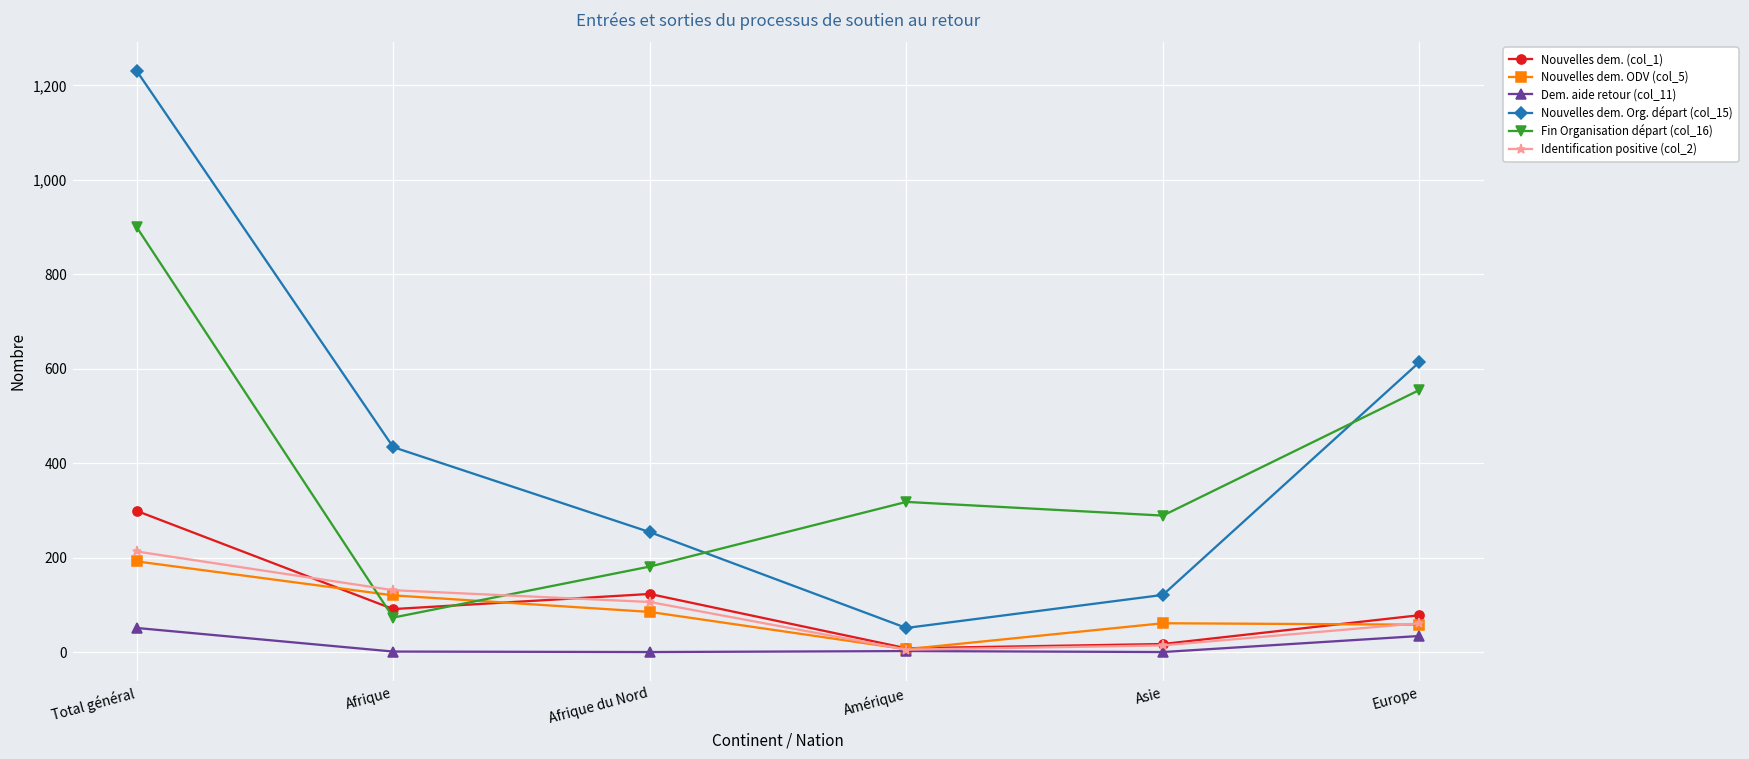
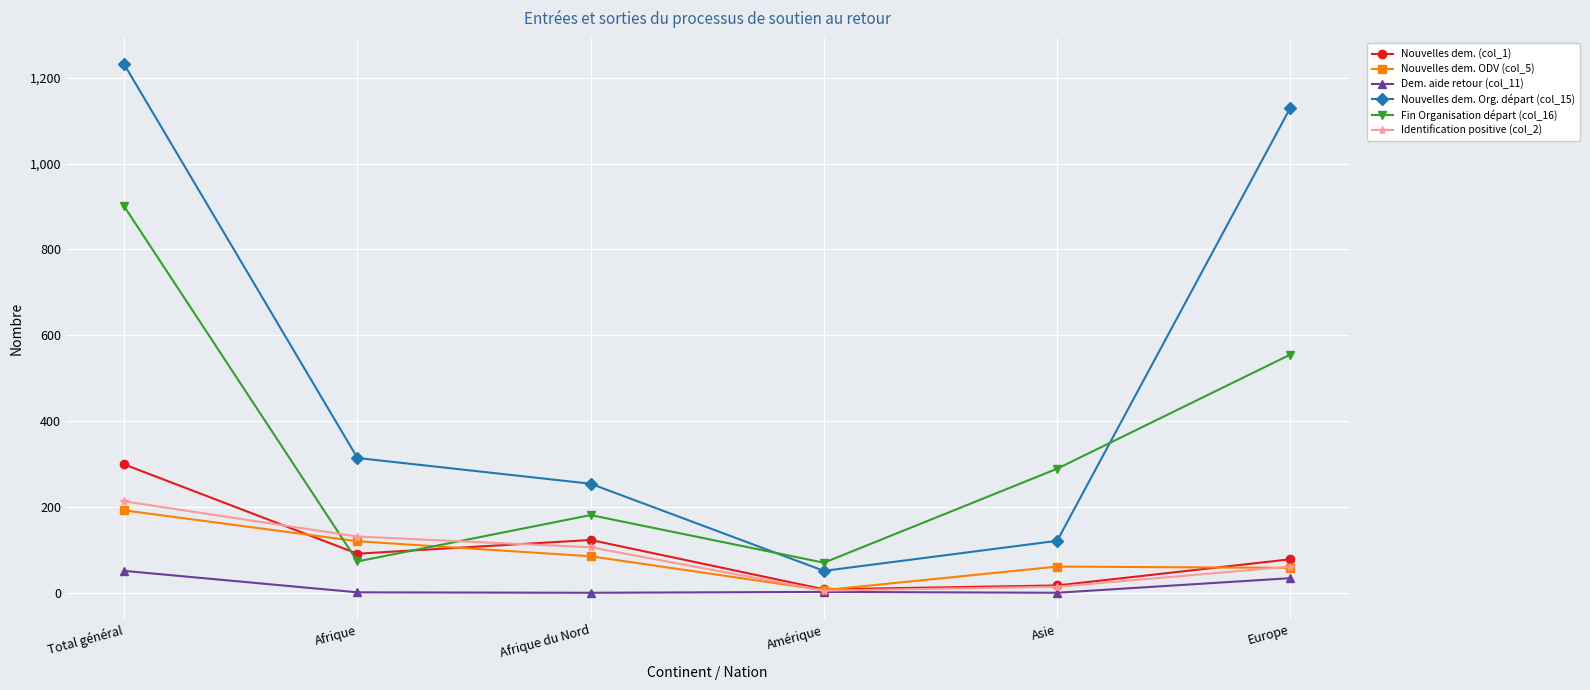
  {
    "Nouvelles dem. (col_1)": {
      "Total général": "300",
      "Afrique": "90",
      "Afrique du Nord": "120",
      "Europe": "80"
    },
    "Nouvelles dem. ODV (col_5)": {
      "Total général": "190",
      "Afrique": "120",
      "Afrique du Nord": "90",
      "Asie": "60"
    },
    "Dem. aide retour (col_11)": {
      "Total général": "50",
      "Afrique": "0",
      "Afrique du Nord": "0",
      "Asie": "0",
      "Europe": "30"
    },
    "Nouvelles dem. Org. départ (col_15)": {
      "Total général": "1,230",
-     "Afrique": "430",
+     "Afrique": "310",
      "Afrique du Nord": "250",
      "Amérique": "50",
      "Asie": "120",
-     "Europe": "610"
+     "Europe": "1,130"
    },
    "Fin Organisation départ (col_16)": {
      "Total général": "900",
      "Afrique": "70",
      "Afrique du Nord": "180",
-     "Amérique": "320",
+     "Amérique": "70",
      "Asie": "290",
      "Europe": "560"
    },
    "Identification positive (col_2)": {
      "Total général": "210",
      "Afrique": "130",
      "Afrique du Nord": "110"
    }
  }
